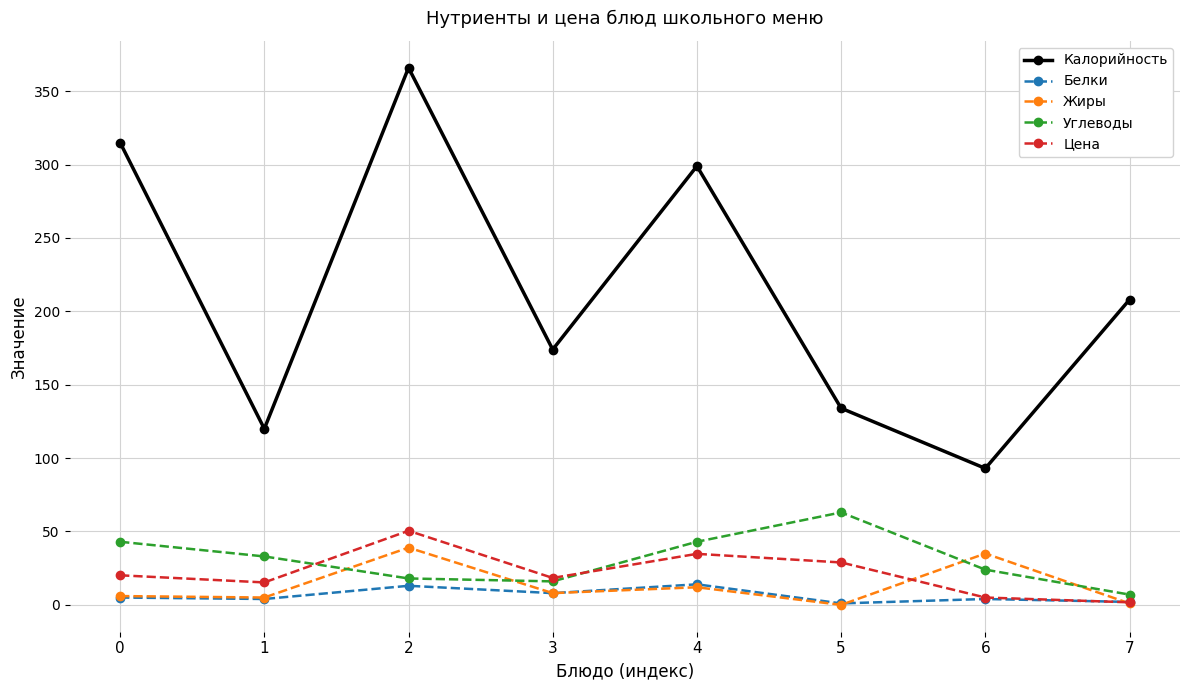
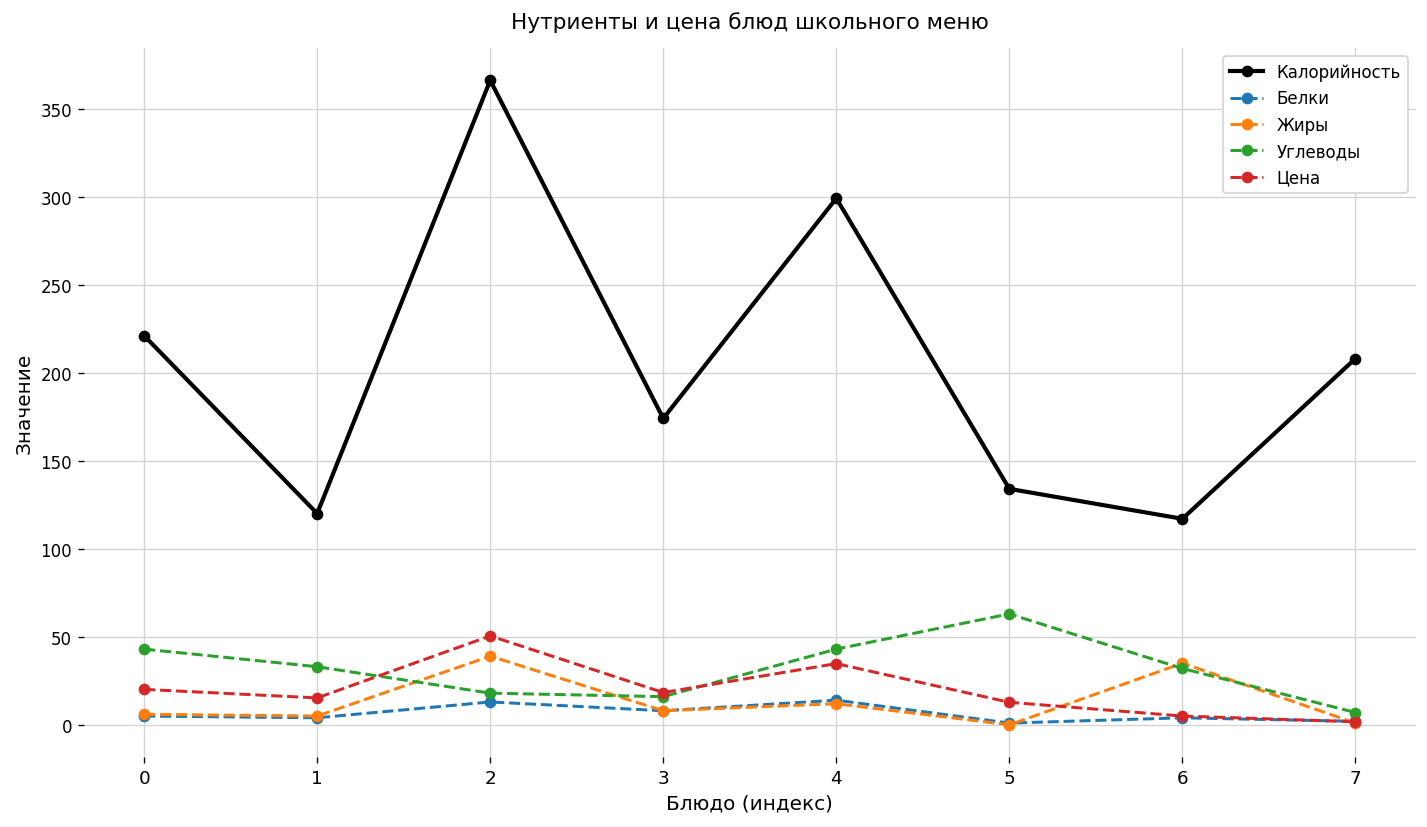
  {
    "Калорийность": {
-     "0": 315,
+     "0": 221,
      "1": 120,
      "2": 366,
      "3": 174,
      "4": 299,
      "5": 134,
-     "6": 93,
+     "6": 117,
      "7": 208
    },
    "Белки": {
      "2": 13,
      "4": 14
    },
    "Жиры": {
      "2": 39,
      "4": 12,
      "6": 35
    },
    "Углеводы": {
      "0": 43,
      "1": 33,
      "2": 18,
      "3": 16,
      "4": 43,
      "5": 63,
-     "6": 24,
+     "6": 32,
      "7": 7
    },
    "Цена": {
      "0": 20,
      "1": 15,
      "2": 51,
      "3": 18,
      "4": 35,
-     "5": 29
+     "5": 13
    }
  }
